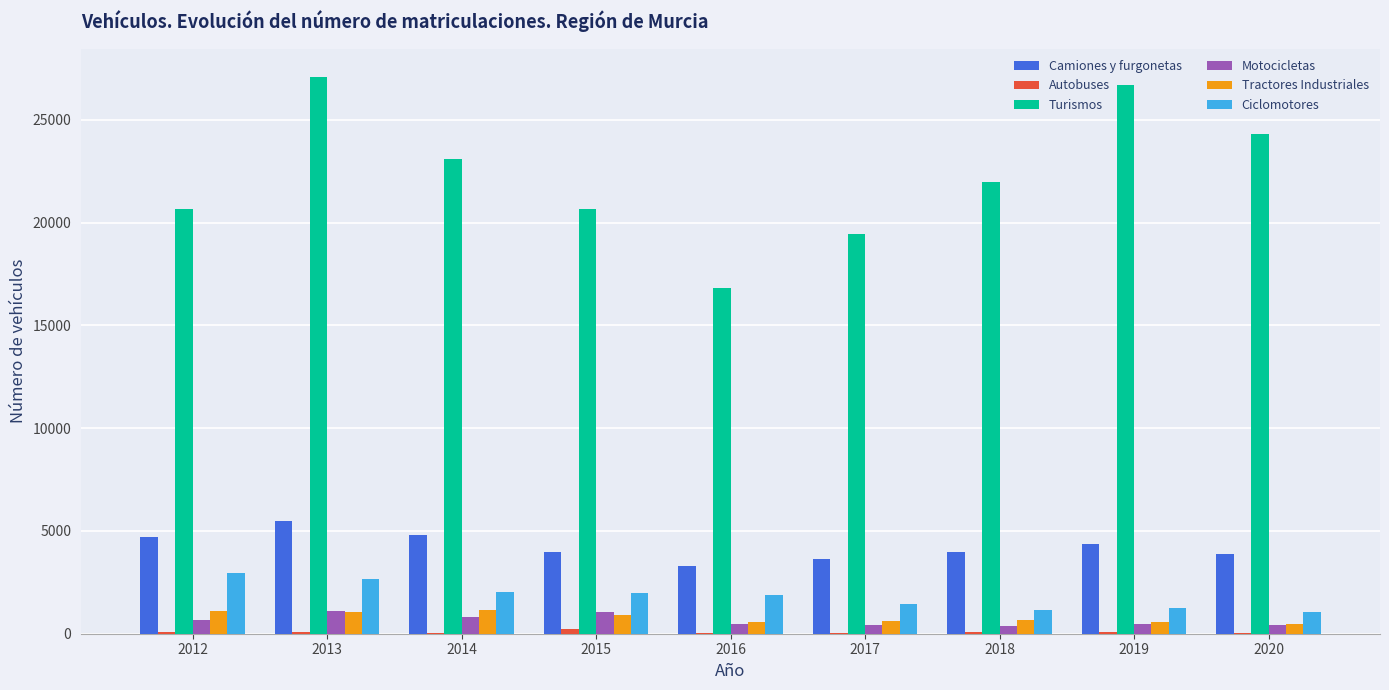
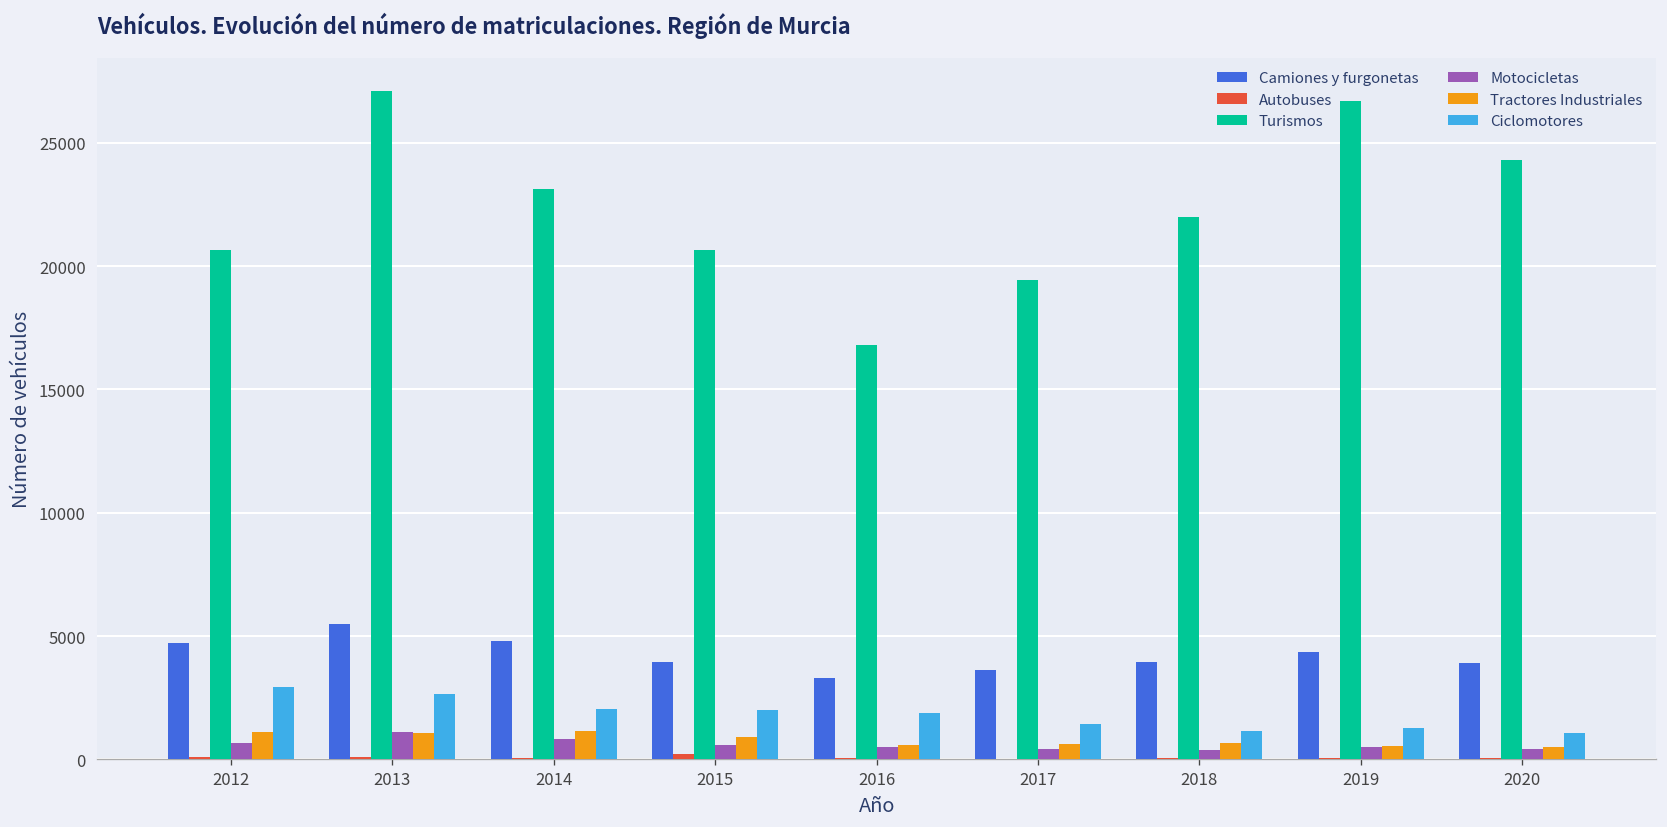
  {
    "Camiones y furgonetas": {
      "2012": 4700,
      "2013": 5500,
      "2014": 4800,
      "2015": 4000,
      "2016": 3300,
      "2017": 3600,
      "2018": 4000,
      "2019": 4400,
      "2020": 3900
    },
    "Autobuses": {
      "2015": 200
    },
    "Turismos": {
      "2012": 20700,
      "2013": 27100,
      "2014": 23100,
      "2015": 20700,
      "2016": 16800,
      "2017": 19400,
      "2018": 22000,
      "2019": 26700,
      "2020": 24300
    },
    "Motocicletas": {
      "2012": 700,
      "2013": 1100,
      "2014": 800,
-     "2015": 1000,
+     "2015": 600,
      "2016": 500,
      "2017": 400,
      "2018": 400,
      "2019": 500,
      "2020": 400
    },
    "Tractores Industriales": {
      "2012": 1100,
      "2013": 1100,
      "2014": 1200,
      "2015": 900,
      "2016": 600,
      "2017": 600,
      "2018": 700,
      "2019": 600,
      "2020": 500
    },
    "Ciclomotores": {
      "2012": 2900,
      "2013": 2600,
      "2014": 2000,
      "2015": 2000,
      "2016": 1900,
      "2017": 1500,
      "2018": 1200,
      "2019": 1300,
      "2020": 1100
    }
  }
